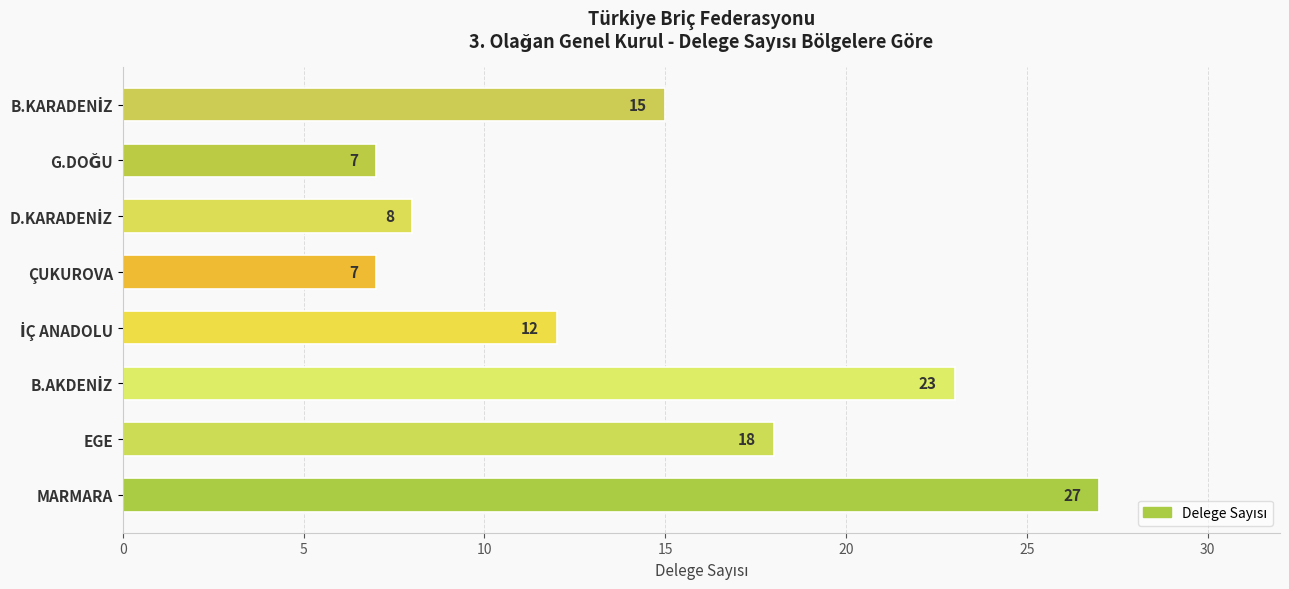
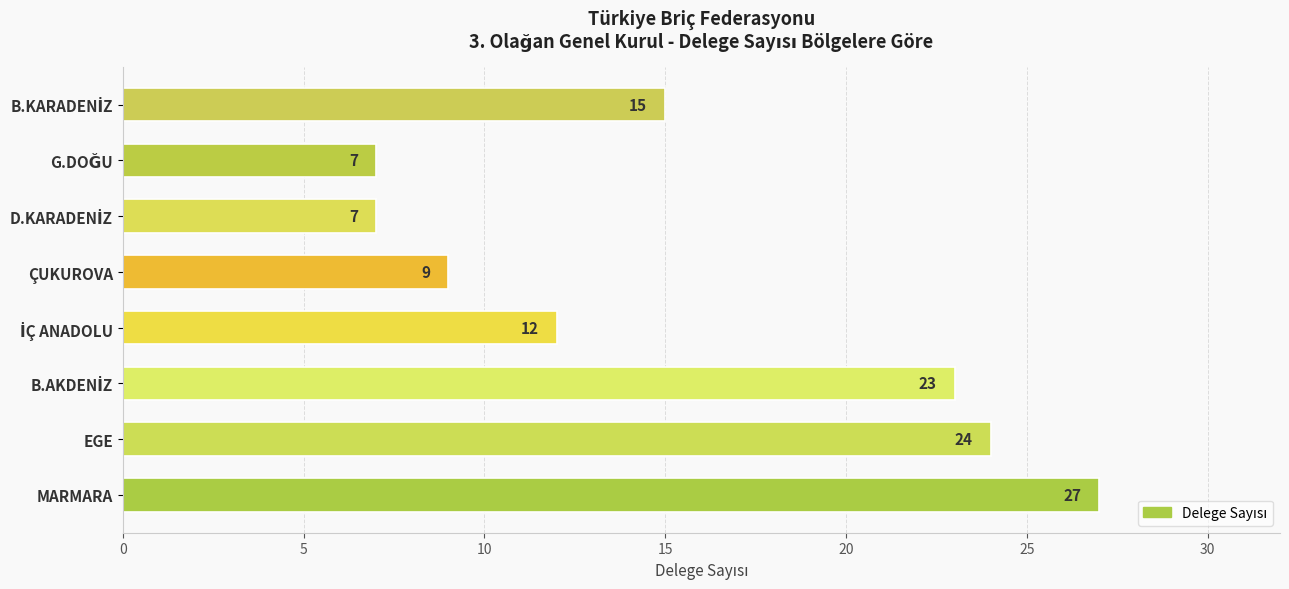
  {
    "B.KARADENİZ": 15,
    "G.DOĞU": 7,
-   "D.KARADENİZ": 8,
-   "ÇUKUROVA": 7,
+   "D.KARADENİZ": 7,
+   "ÇUKUROVA": 9,
    "İÇ ANADOLU": 12,
    "B.AKDENİZ": 23,
-   "EGE": 18,
+   "EGE": 24,
    "MARMARA": 27
  }
